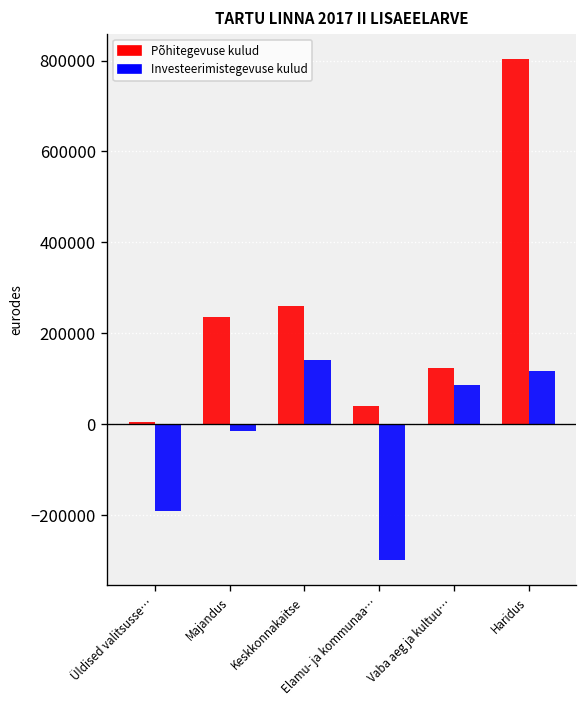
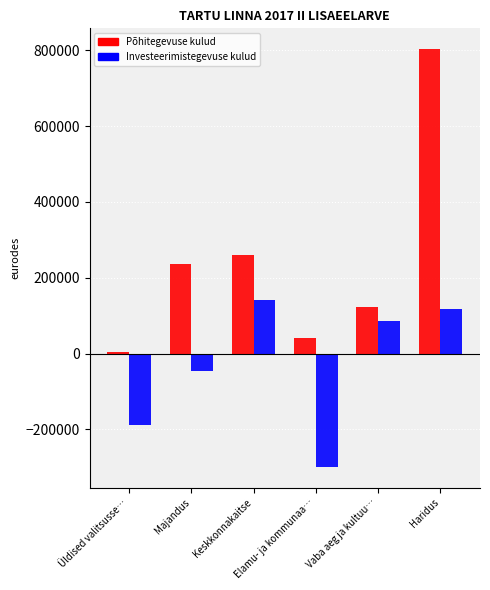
  {
    "Põhitegevuse kulud": {
      "Majandus": 240000,
      "Keskkonnakaitse": 260000,
      "Elamu- ja kommunaa…": 40000,
      "Vaba aeg ja kultuu…": 120000,
      "Haridus": 800000
    },
    "Investeerimistegevuse kulud": {
      "Üldised valitsusse…": -190000,
-     "Majandus": -10000,
+     "Majandus": -50000,
      "Keskkonnakaitse": 140000,
      "Elamu- ja kommunaa…": -300000,
      "Vaba aeg ja kultuu…": 90000,
      "Haridus": 120000
    }
  }
